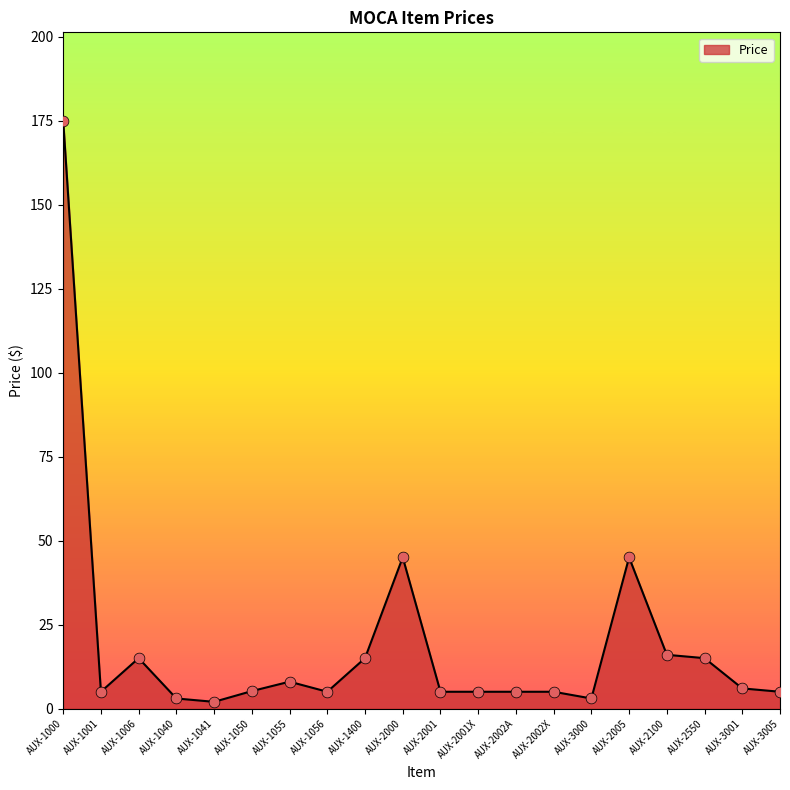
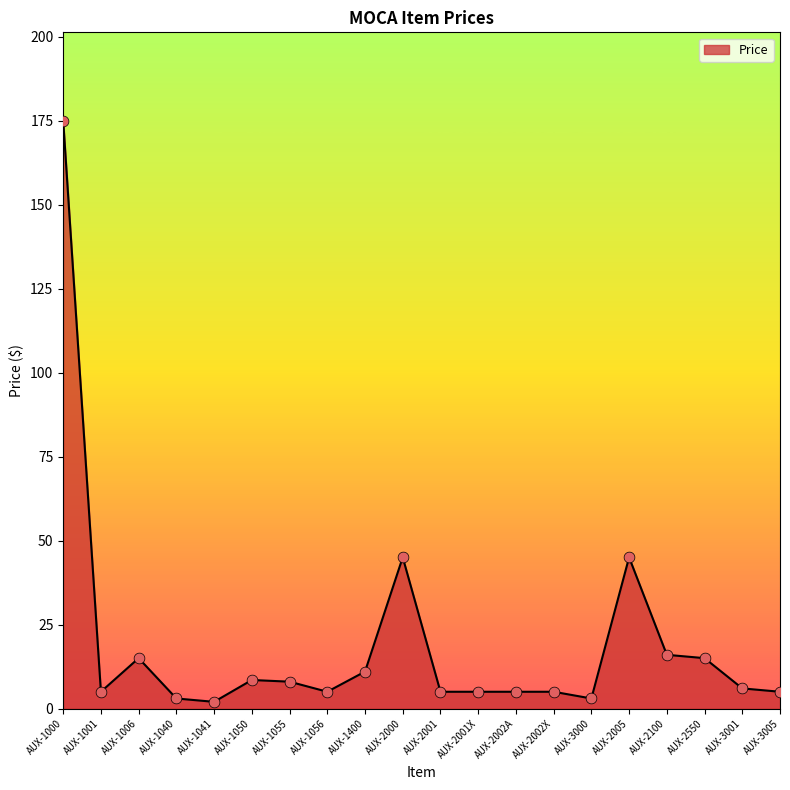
  {
    "AUX-1000": 175,
    "AUX-1001": 5,
    "AUX-1006": 15,
    "AUX-1040": 3,
    "AUX-1041": 2,
-   "AUX-1050": 5,
+   "AUX-1050": 9,
    "AUX-1055": 8,
    "AUX-1056": 5,
-   "AUX-1400": 15,
+   "AUX-1400": 11,
    "AUX-2000": 45,
    "AUX-2001": 5,
    "AUX-2001X": 5,
    "AUX-2002A": 5,
    "AUX-2002X": 5,
    "AUX-3000": 3,
    "AUX-2005": 45,
    "AUX-2100": 16,
    "AUX-2550": 15,
    "AUX-3001": 6,
    "AUX-3005": 5
  }
